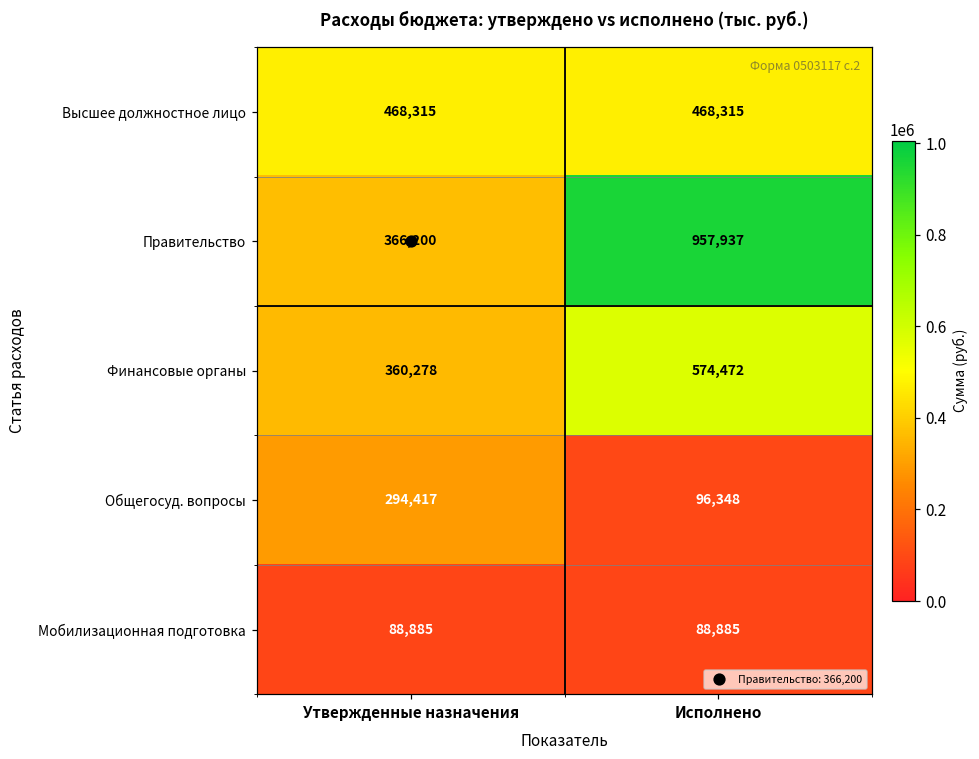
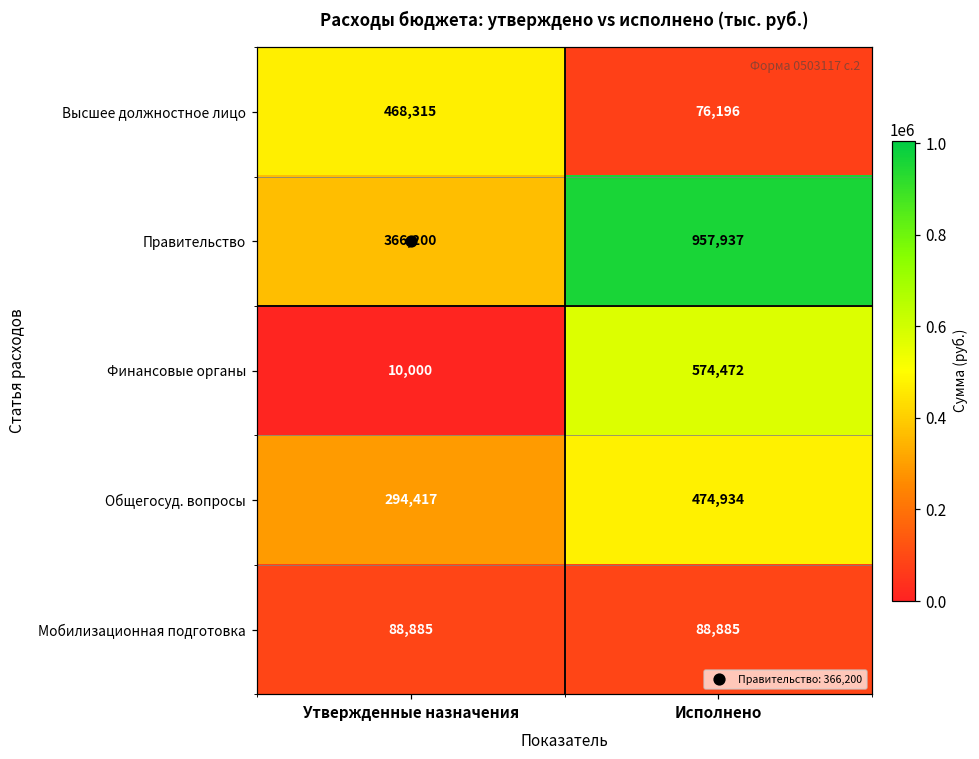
  {
    "Высшее должностное лицо": {
      "Утвержденные назначения": "468,315",
-     "Исполнено": "468,315"
+     "Исполнено": "76,196"
    },
    "Правительство": {
      "Исполнено": "957,937"
    },
    "Финансовые органы": {
-     "Утвержденные назначения": "360,278",
+     "Утвержденные назначения": "10,000",
      "Исполнено": "574,472"
    },
    "Общегосуд. вопросы": {
      "Утвержденные назначения": "294,417",
-     "Исполнено": "96,348"
+     "Исполнено": "474,934"
    },
    "Мобилизационная подготовка": {
      "Утвержденные назначения": "88,885",
      "Исполнено": "88,885"
    }
  }
